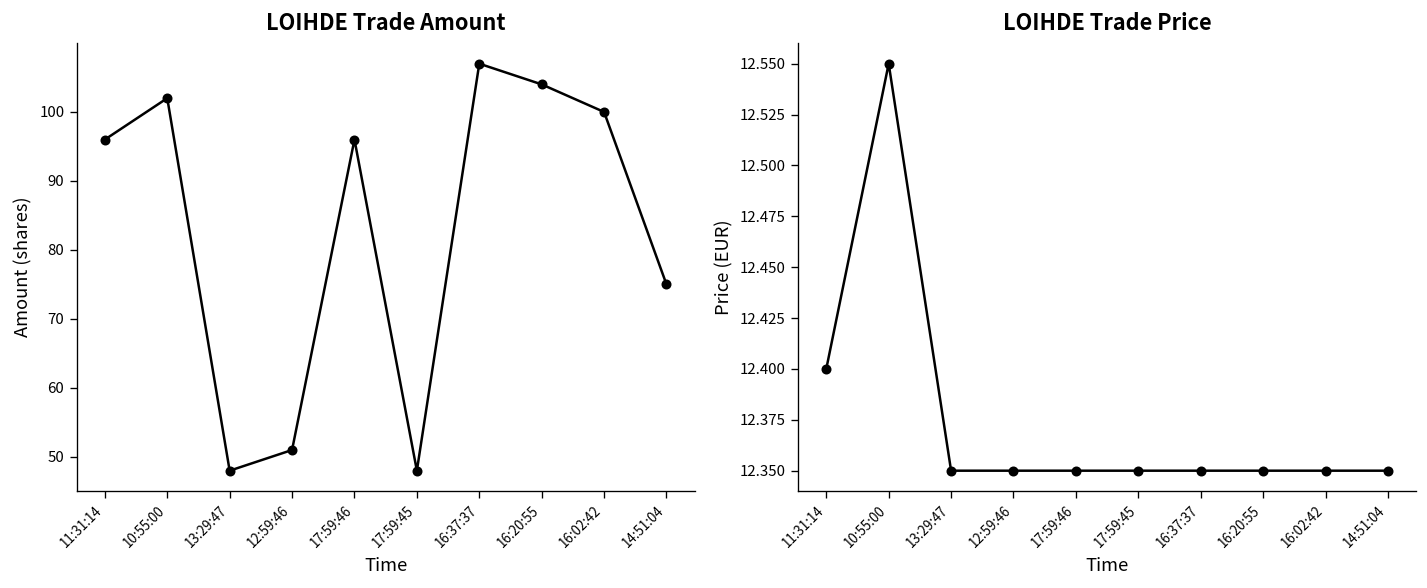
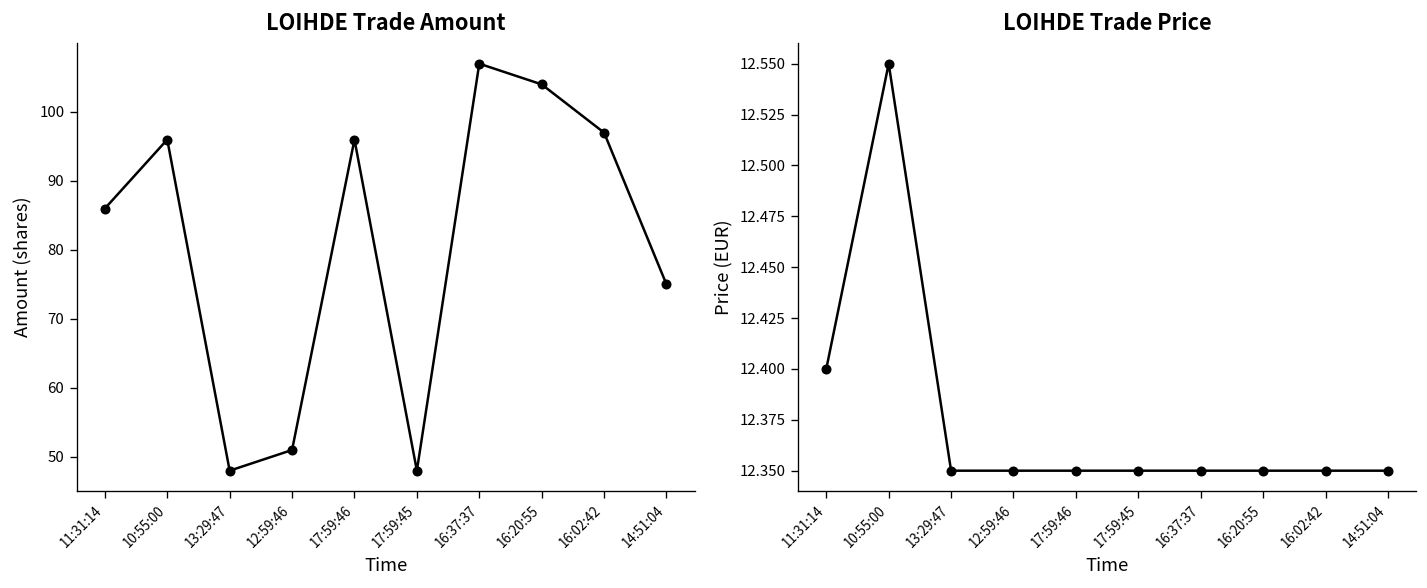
  {
    "LOIHDE Trade Amount": {
-     "11:31:14": 96,
-     "10:55:00": 102,
+     "11:31:14": 86,
+     "10:55:00": 96,
      "13:29:47": 48,
      "12:59:46": 51,
      "17:59:46": 96,
      "17:59:45": 48,
      "16:37:37": 107,
      "16:20:55": 104,
-     "16:02:42": 100,
+     "16:02:42": 97,
      "14:51:04": 75
    },
    "LOIHDE Trade Price": {
      "11:31:14": 12.400,
      "10:55:00": 12.550,
      "13:29:47": 12.350,
      "12:59:46": 12.350,
      "17:59:46": 12.350,
      "17:59:45": 12.350,
      "16:37:37": 12.350,
      "16:20:55": 12.350,
      "16:02:42": 12.350,
      "14:51:04": 12.350
    }
  }
